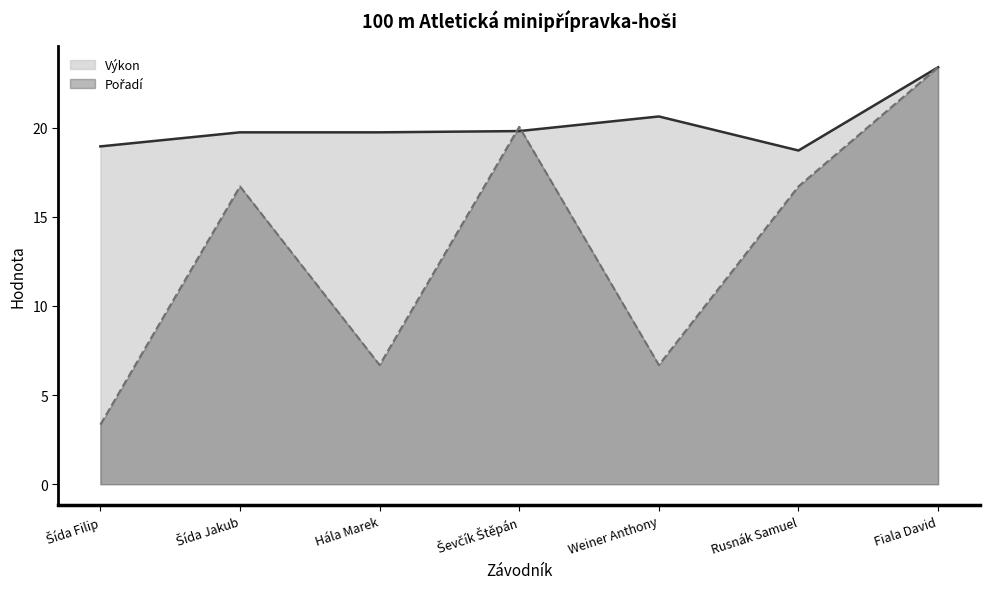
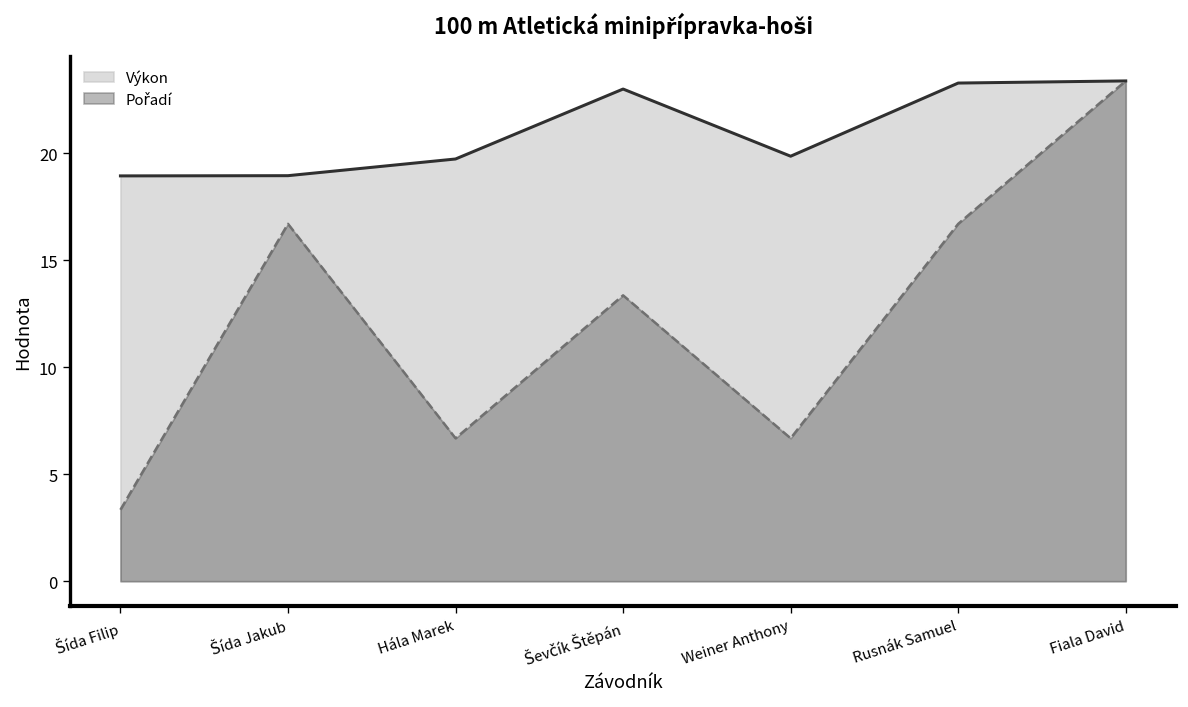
  {
    "Výkon": {
      "Šída Filip": 19.0,
-     "Šída Jakub": 19.7,
+     "Šída Jakub": 19.0,
      "Hála Marek": 19.7,
-     "Ševčík Štěpán": 19.8,
-     "Weiner Anthony": 20.6,
-     "Rusnák Samuel": 18.7
+     "Ševčík Štěpán": 23.0,
+     "Weiner Anthony": 19.9,
+     "Rusnák Samuel": 23.3
    },
    "Pořadí": {
      "Šída Filip": 3.3,
      "Šída Jakub": 16.7,
      "Hála Marek": 6.7,
-     "Ševčík Štěpán": 20.0,
+     "Ševčík Štěpán": 13.4,
      "Weiner Anthony": 6.7,
      "Rusnák Samuel": 16.7
    }
  }
